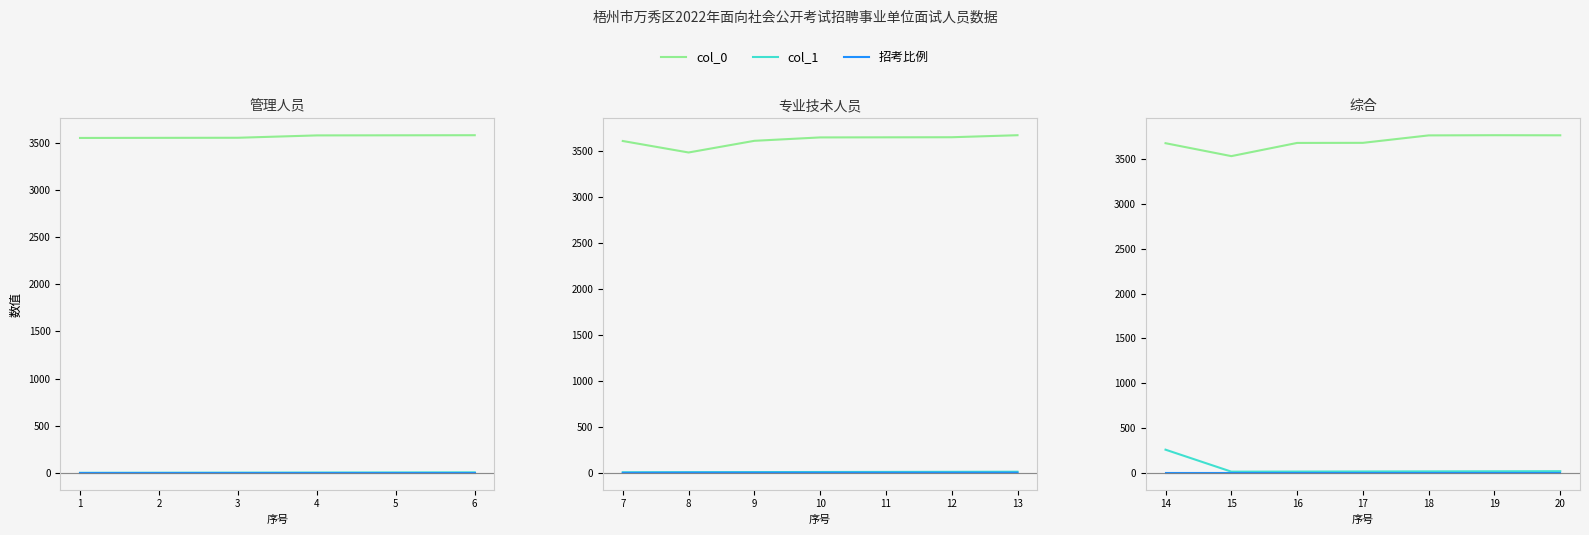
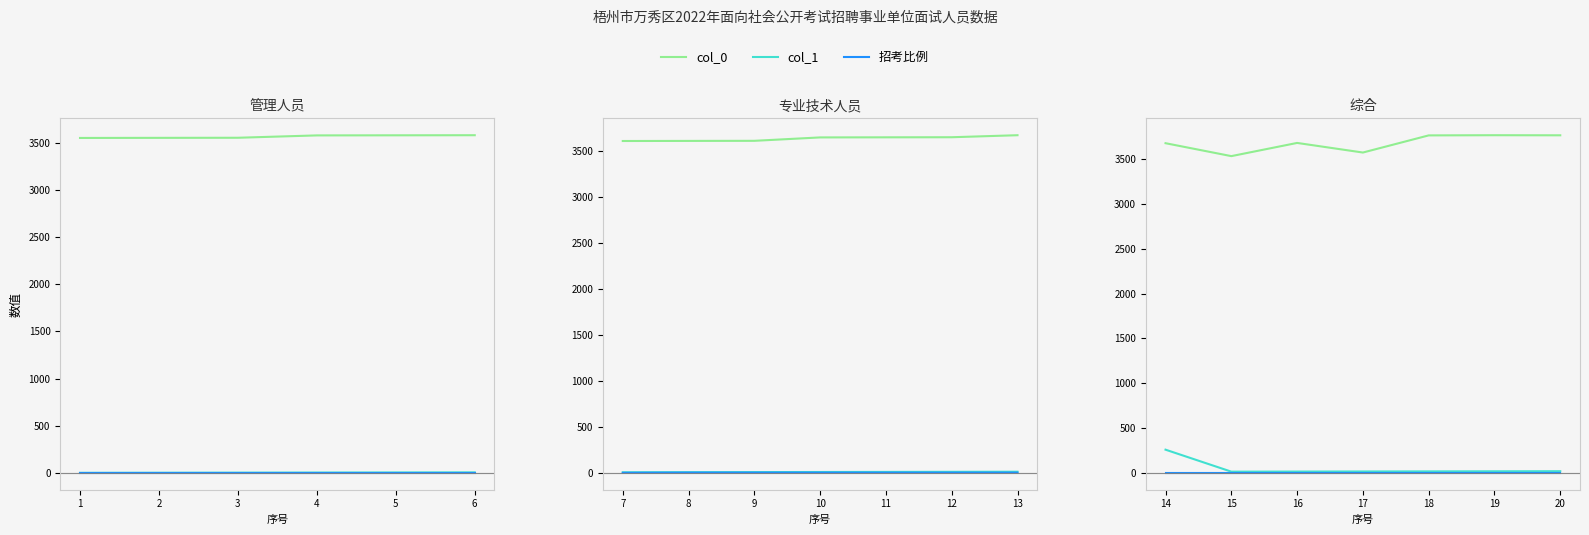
  {
    "管理人员": {
      "col_0": {
        "1": 3600,
        "2": 3600,
        "3": 3600,
        "4": 3600,
        "5": 3600,
        "6": 3600
      }
    },
    "专业技术人员": {
      "col_0": {
        "7": 3600,
-       "8": 3500,
+       "8": 3600,
        "9": 3600,
        "10": 3700,
        "11": 3700,
        "12": 3700,
        "13": 3700
      }
    },
    "综合": {
      "col_0": {
        "14": 3700,
        "15": 3500,
        "16": 3700,
-       "17": 3700,
+       "17": 3600,
        "18": 3800,
        "19": 3800,
        "20": 3800
      },
      "col_1": {
        "14": 300
      },
      "招考比例": {
        "14": 0
      }
    }
  }
